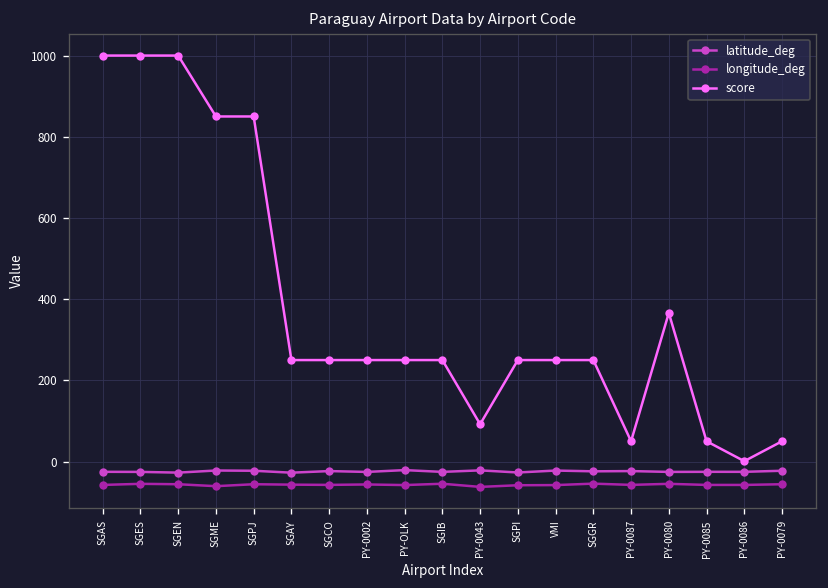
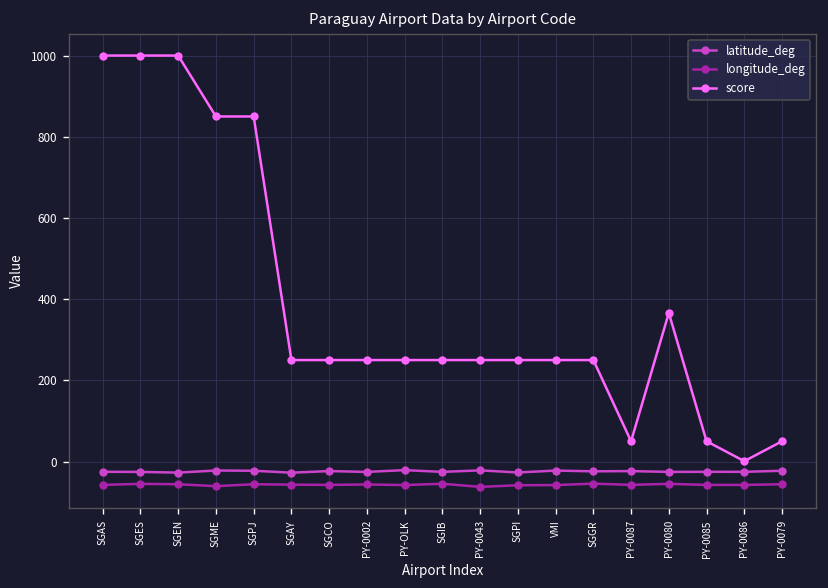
  {
    "score": {
      "SGAS": 1000,
      "SGES": 1000,
      "SGEN": 1000,
      "SGME": 850,
      "SGPJ": 850,
      "SGAY": 250,
      "SGCO": 250,
      "PY-0002": 250,
      "PY-OLK": 250,
      "SGIB": 250,
-     "PY-0043": 90,
+     "PY-0043": 250,
      "SGPI": 250,
      "VMI": 250,
      "SGGR": 250,
      "PY-0087": 50,
      "PY-0080": 370,
      "PY-0085": 50,
      "PY-0086": 0,
      "PY-0079": 50
    }
  }
